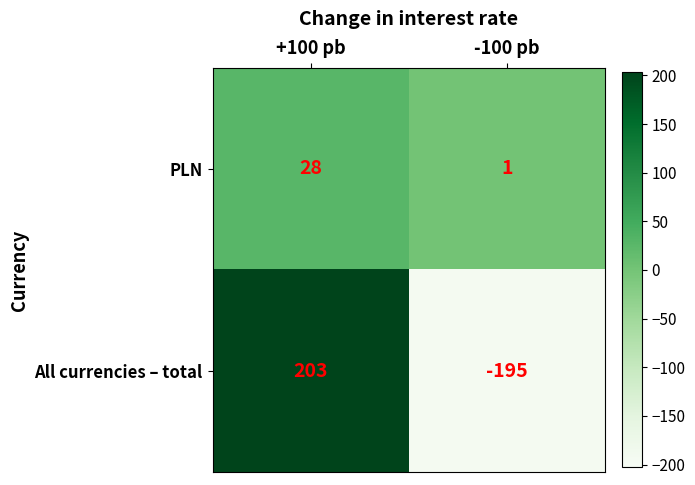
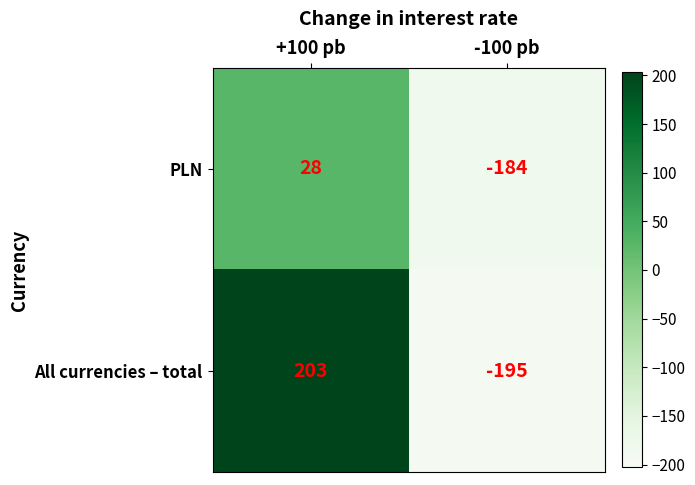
  {
    "PLN": {
      "+100 pb": 28,
-     "-100 pb": 1
+     "-100 pb": -184
    },
    "All currencies – total": {
      "+100 pb": 203,
      "-100 pb": -195
    }
  }
